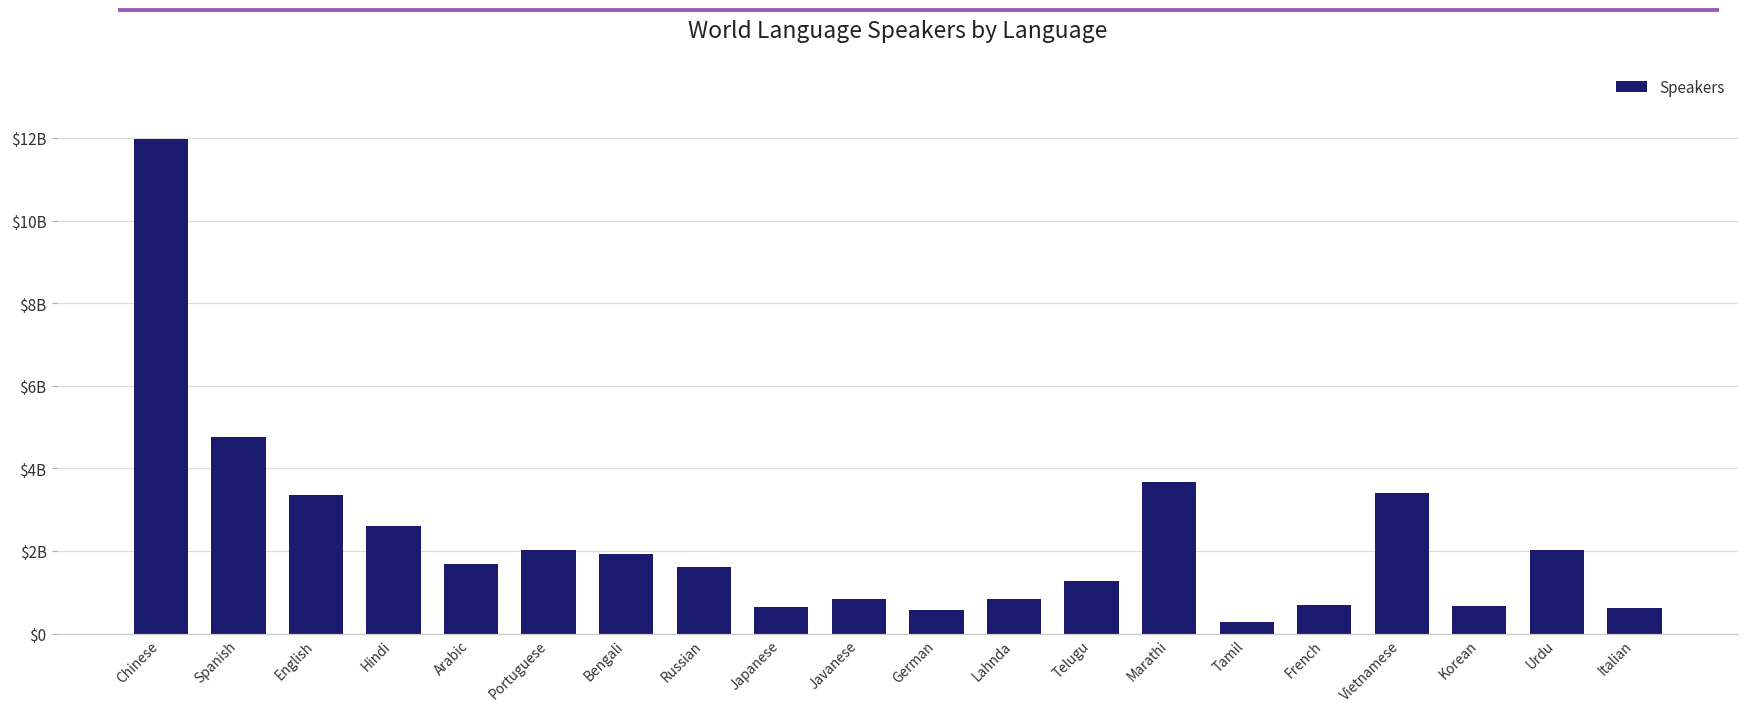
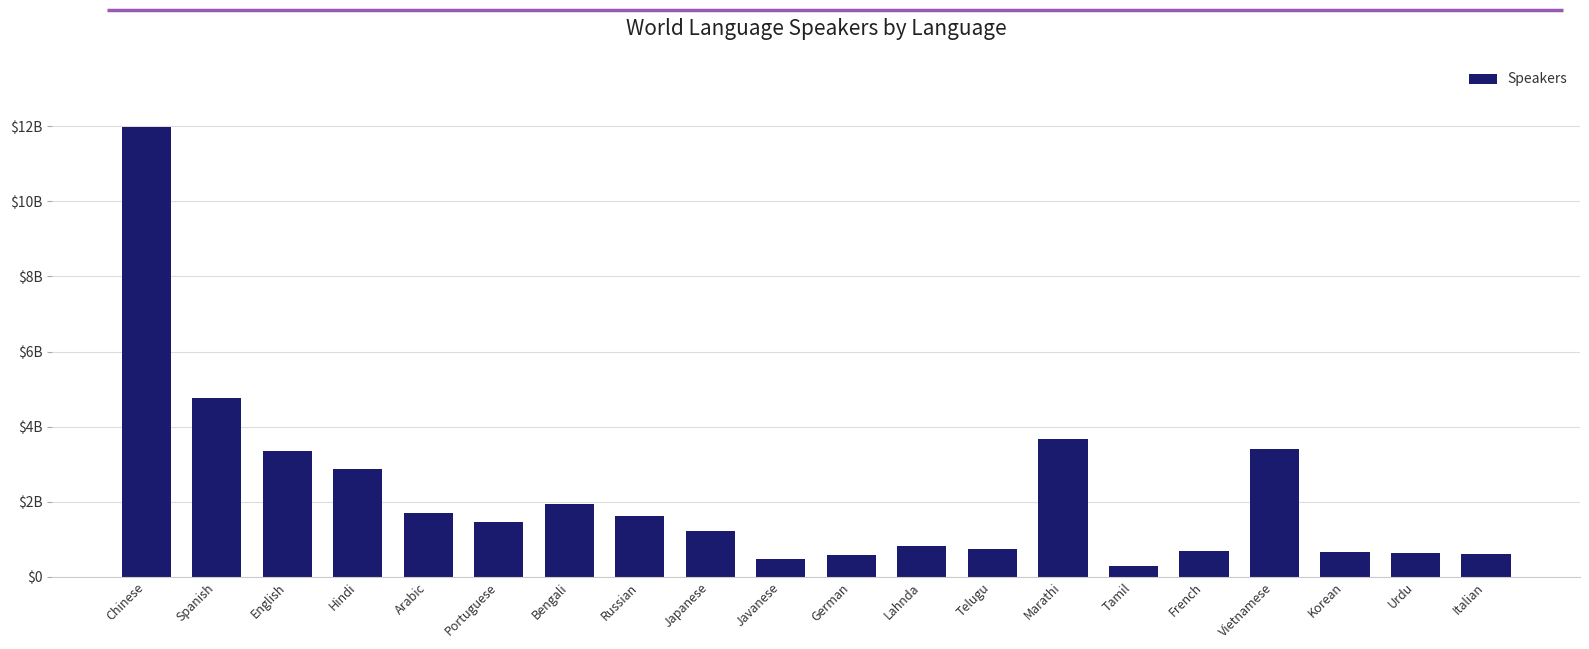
  {
    "Chinese": "$12000000000",
    "Spanish": "$4800000000",
    "English": "$3400000000",
-   "Hindi": "$2600000000",
+   "Hindi": "$2900000000",
    "Arabic": "$1700000000",
-   "Portuguese": "$2000000000",
+   "Portuguese": "$1500000000",
    "Bengali": "$1900000000",
    "Russian": "$1600000000",
-   "Japanese": "$600000000",
-   "Javanese": "$800000000",
+   "Japanese": "$1200000000",
+   "Javanese": "$500000000",
    "German": "$600000000",
    "Lahnda": "$800000000",
-   "Telugu": "$1300000000",
+   "Telugu": "$700000000",
    "Marathi": "$3700000000",
    "Tamil": "$300000000",
    "French": "$700000000",
    "Vietnamese": "$3400000000",
    "Korean": "$700000000",
-   "Urdu": "$2000000000",
+   "Urdu": "$600000000",
    "Italian": "$600000000"
  }
